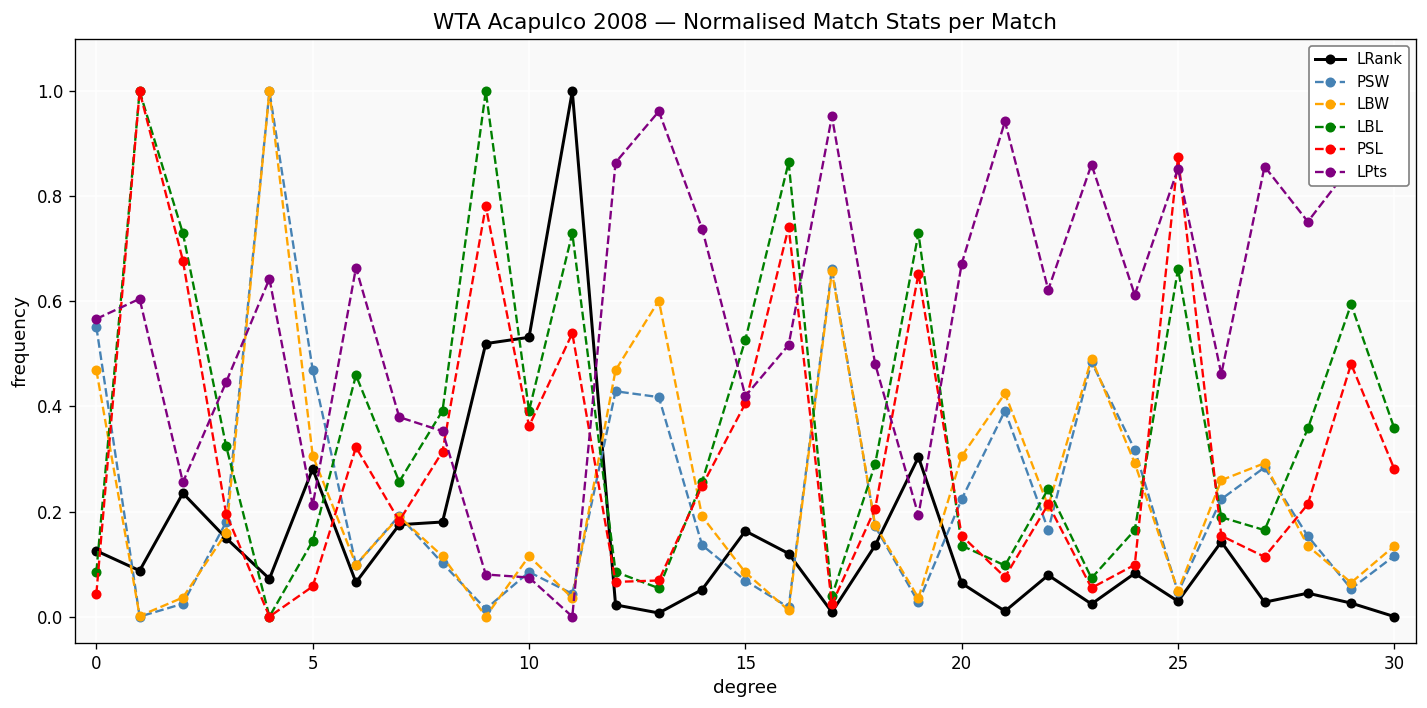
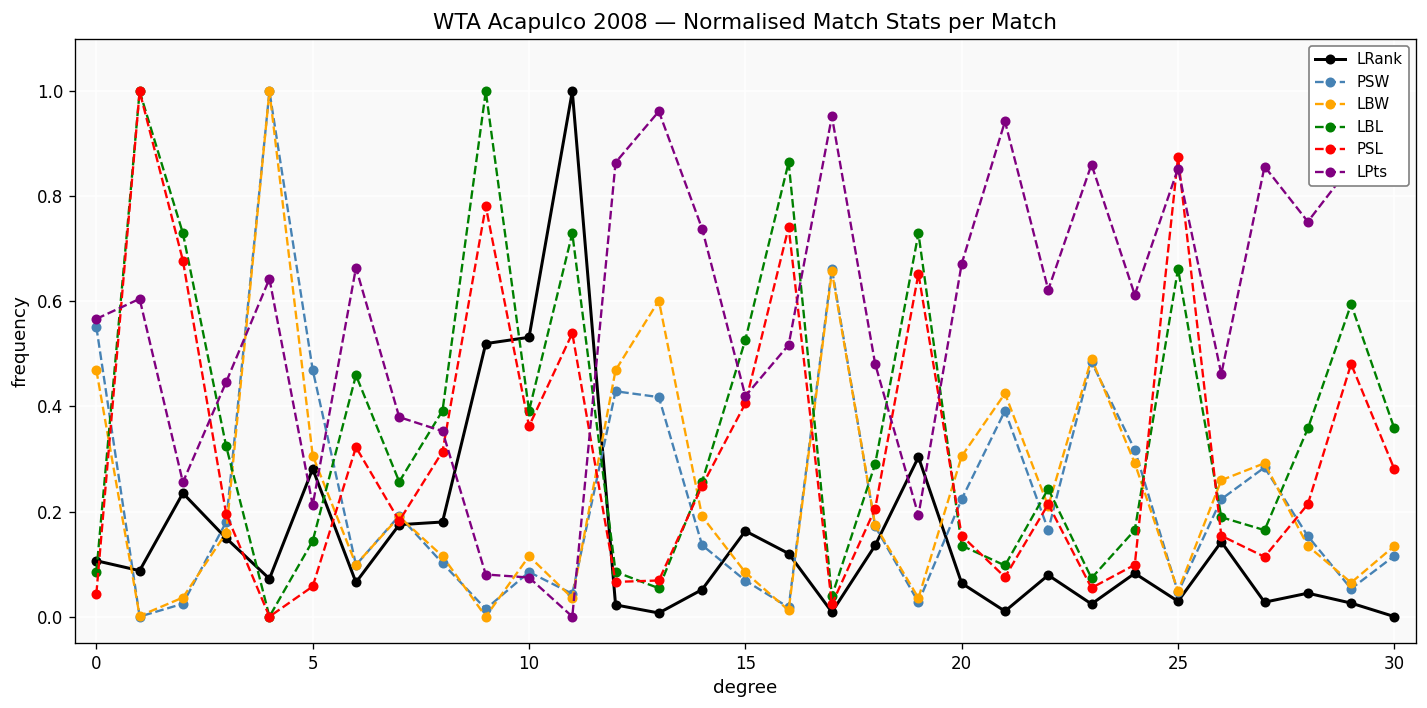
  {
    "LRank": {
-     "0": 0.13,
+     "0": 0.11,
      "5": 0.28,
      "10": 0.53,
      "15": 0.16,
      "20": 0.06,
      "25": 0.03,
      "30": 0.00
    },
    "PSW": {
      "0": 0.55,
      "5": 0.47,
      "10": 0.08,
      "15": 0.07,
      "20": 0.22,
      "30": 0.12
    },
    "LBW": {
      "0": 0.47,
      "5": 0.31,
      "10": 0.12,
      "15": 0.08,
      "20": 0.31,
      "30": 0.13
    },
    "LBL": {
      "0": 0.09,
      "5": 0.14,
      "10": 0.39,
      "15": 0.53,
      "20": 0.14,
      "25": 0.66,
      "30": 0.36
    },
    "PSL": {
      "0": 0.04,
      "5": 0.06,
      "10": 0.36,
      "15": 0.41,
      "20": 0.15,
      "25": 0.87,
      "30": 0.28
    },
    "LPts": {
      "0": 0.57,
      "5": 0.21,
      "10": 0.07,
      "15": 0.42,
      "20": 0.67,
      "25": 0.85
    }
  }
